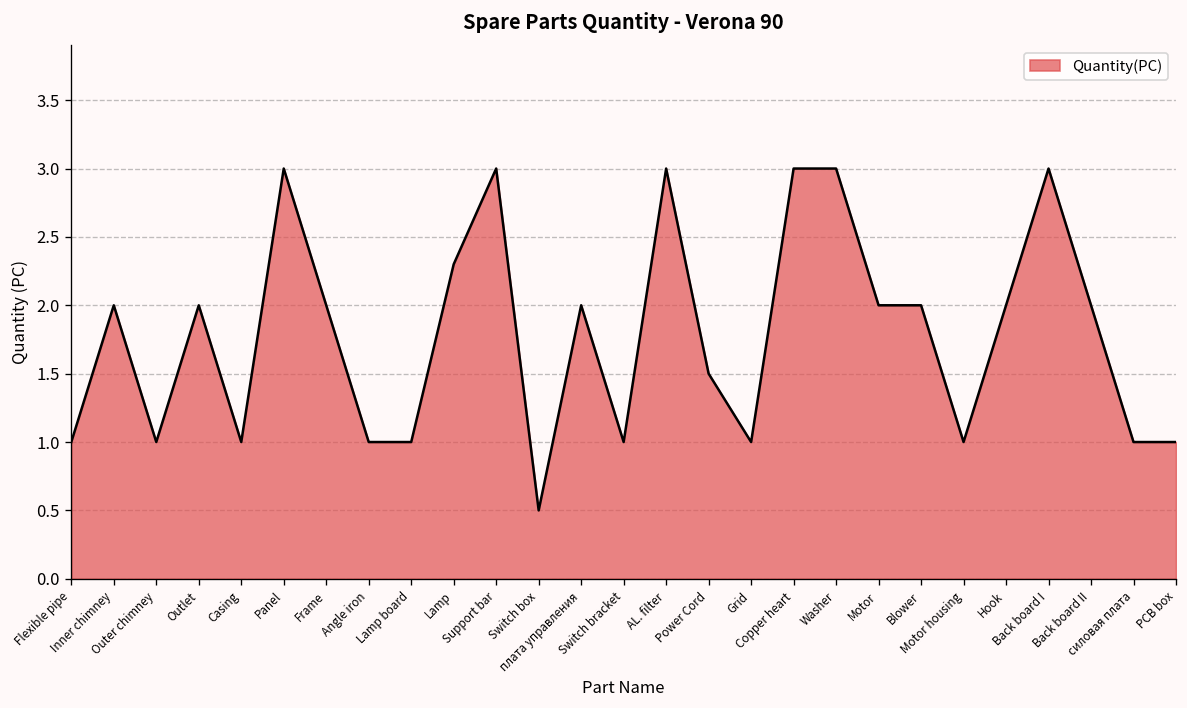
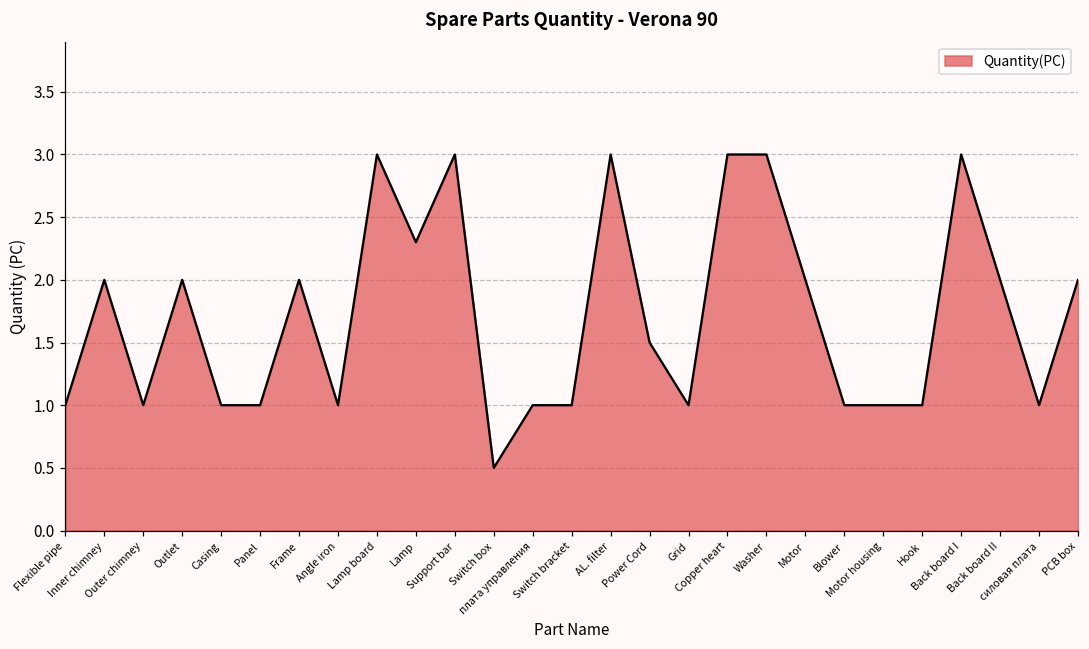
  {
    "Flexible pipe": 1,
    "Inner chimney": 2,
    "Outer chimney": 1,
    "Outlet": 2,
    "Casing": 1,
-   "Panel": 3,
+   "Panel": 1,
    "Frame": 2,
    "Angle iron": 1,
-   "Lamp board": 1,
+   "Lamp board": 3,
    "Lamp": 2.30,
    "Support bar": 3,
    "Switch box": 0.50,
-   "плата управления": 2,
+   "плата управления": 1,
    "Switch bracket": 1,
    "AL. filter": 3,
    "Power Cord": 1.50,
    "Grid": 1,
    "Copper heart": 3,
    "Washer": 3,
    "Motor": 2,
-   "Blower": 2,
+   "Blower": 1,
    "Motor housing": 1,
-   "Hook": 2,
+   "Hook": 1,
    "Back board I": 3,
    "Back board II": 2,
    "силовая плата": 1,
-   "PCB box": 1
+   "PCB box": 2
  }
